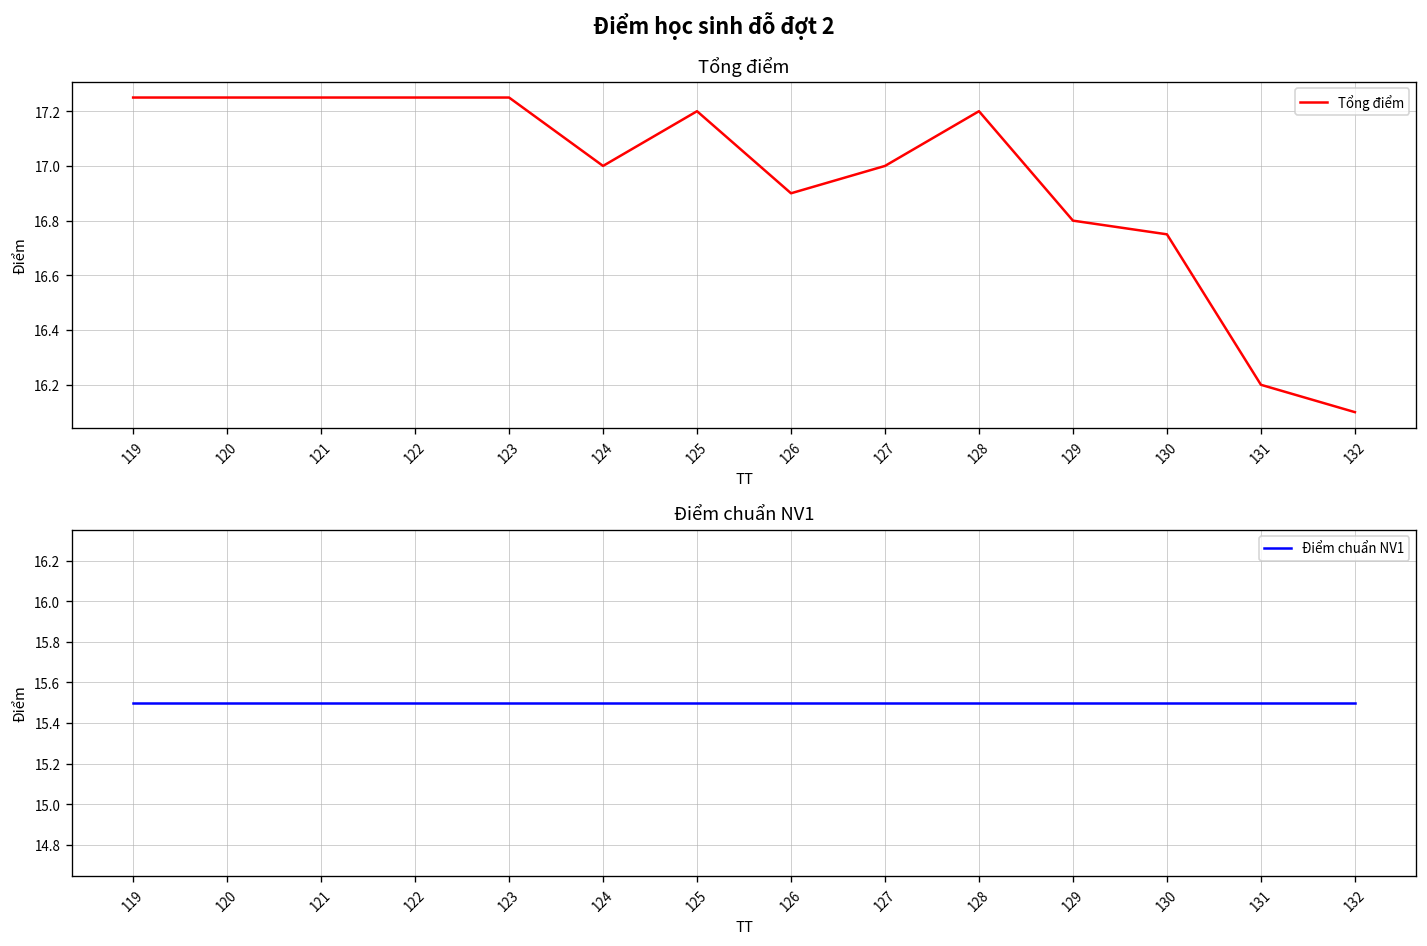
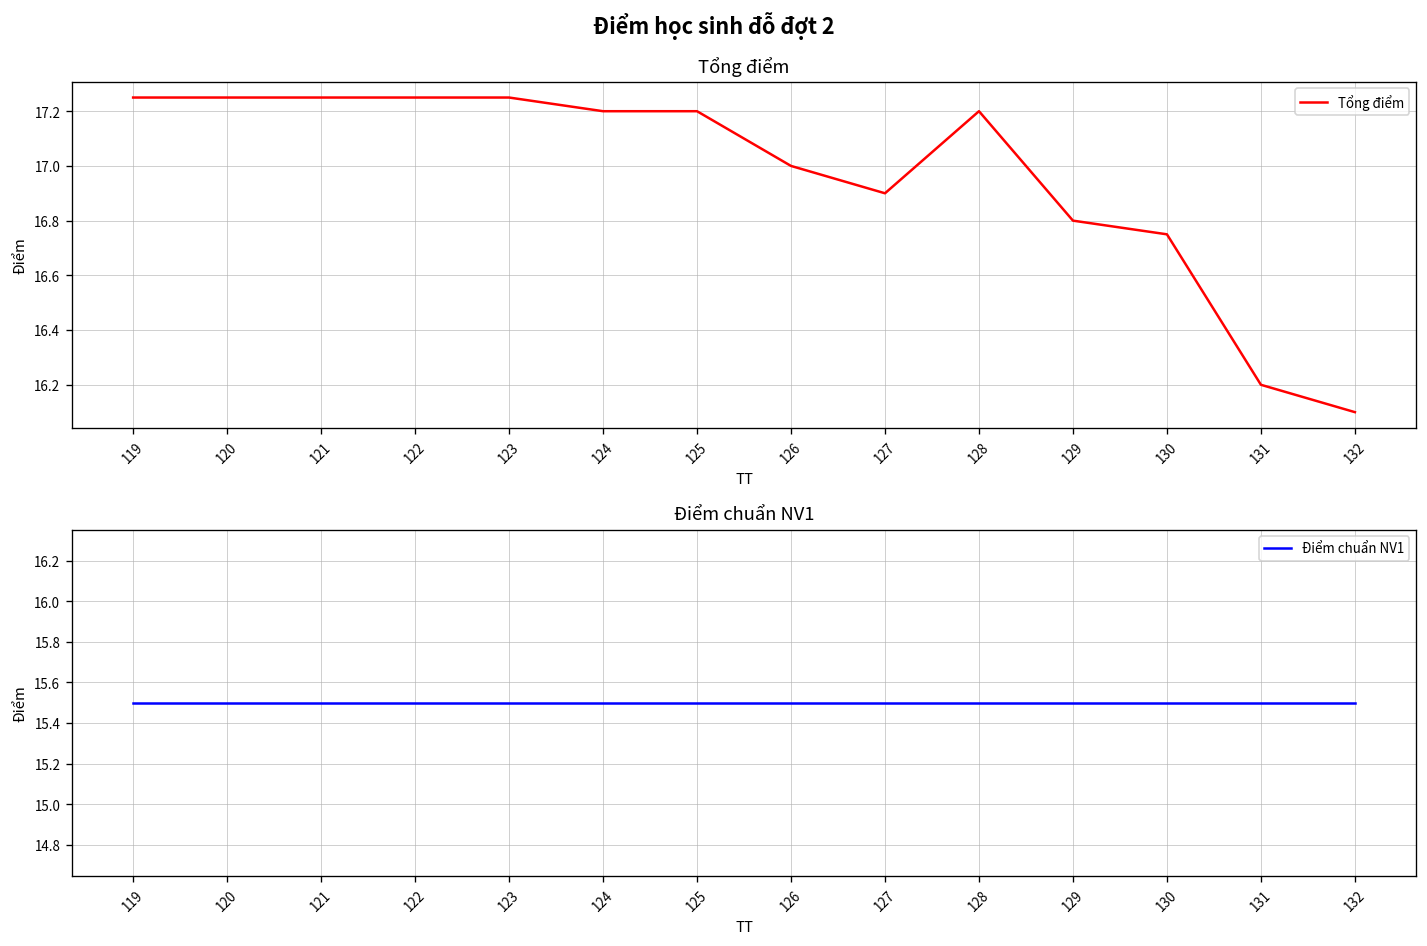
  {
    "Tổng điểm": {
      "119": 17.25,
      "120": 17.25,
      "121": 17.25,
      "122": 17.25,
      "123": 17.25,
-     "124": 17.0,
+     "124": 17.2,
      "125": 17.2,
-     "126": 16.9,
-     "127": 17.0,
+     "126": 17.0,
+     "127": 16.9,
      "128": 17.2,
      "129": 16.8,
      "130": 16.75,
      "131": 16.2,
      "132": 16.1
    },
    "Điểm chuẩn NV1": {
      "119": 15.50,
      "120": 15.50,
      "121": 15.50,
      "122": 15.50,
      "123": 15.50,
      "124": 15.50,
      "125": 15.50,
      "126": 15.50,
      "127": 15.50,
      "128": 15.50,
      "129": 15.50,
      "130": 15.50,
      "131": 15.50,
      "132": 15.50
    }
  }
